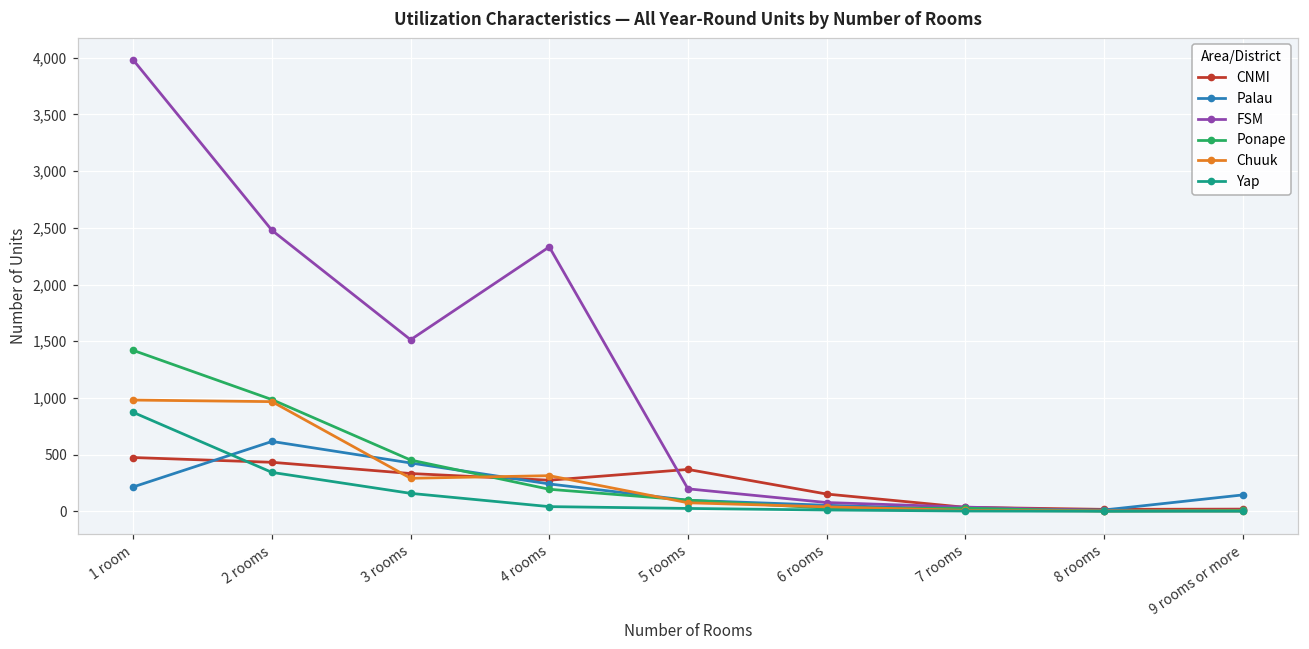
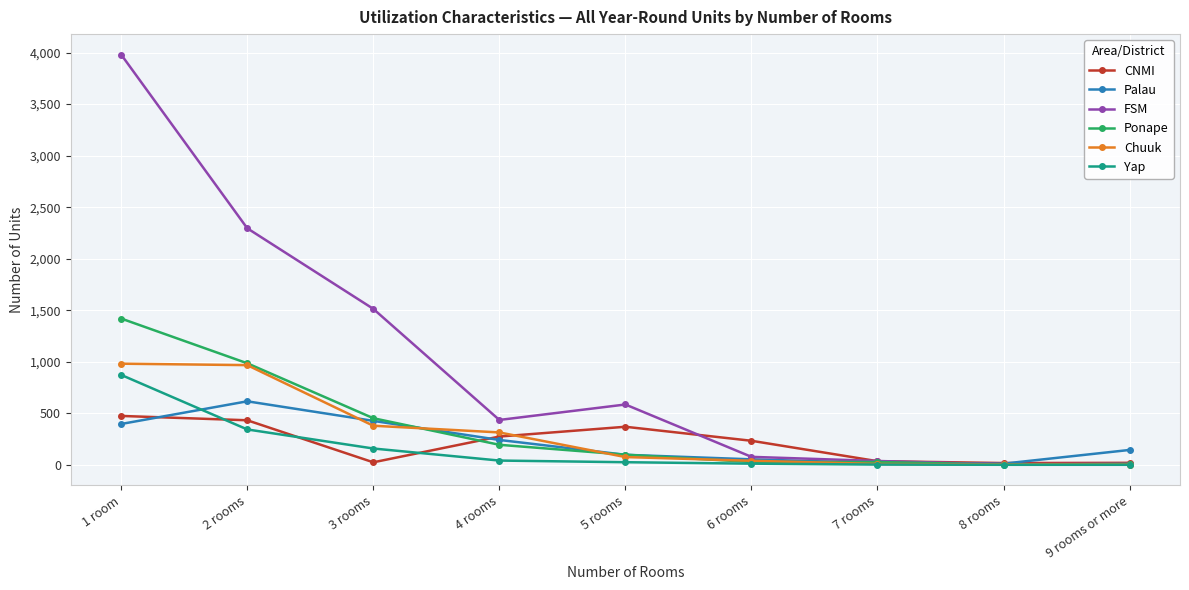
  {
    "CNMI": {
      "1 room": "470",
      "2 rooms": "430",
-     "3 rooms": "330",
+     "3 rooms": "20",
      "4 rooms": "270",
      "5 rooms": "370",
-     "6 rooms": "150"
+     "6 rooms": "230"
    },
    "Palau": {
-     "1 room": "220",
+     "1 room": "400",
      "2 rooms": "620",
      "3 rooms": "430",
      "4 rooms": "240",
      "9 rooms or more": "140"
    },
    "FSM": {
      "1 room": "3,980",
-     "2 rooms": "2,480",
+     "2 rooms": "2,300",
      "3 rooms": "1,510",
-     "4 rooms": "2,330",
-     "5 rooms": "200"
+     "4 rooms": "440",
+     "5 rooms": "590"
    },
    "Chuuk": {
      "1 room": "980",
-     "3 rooms": "290",
+     "3 rooms": "380",
      "4 rooms": "310"
    }
  }
